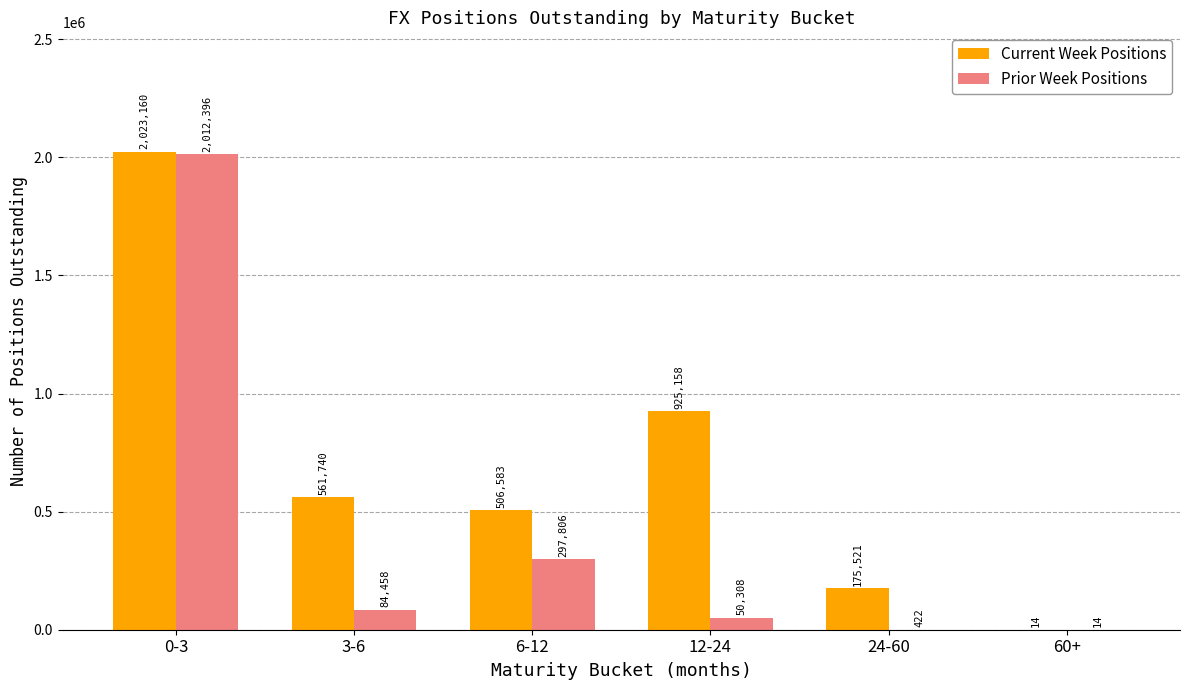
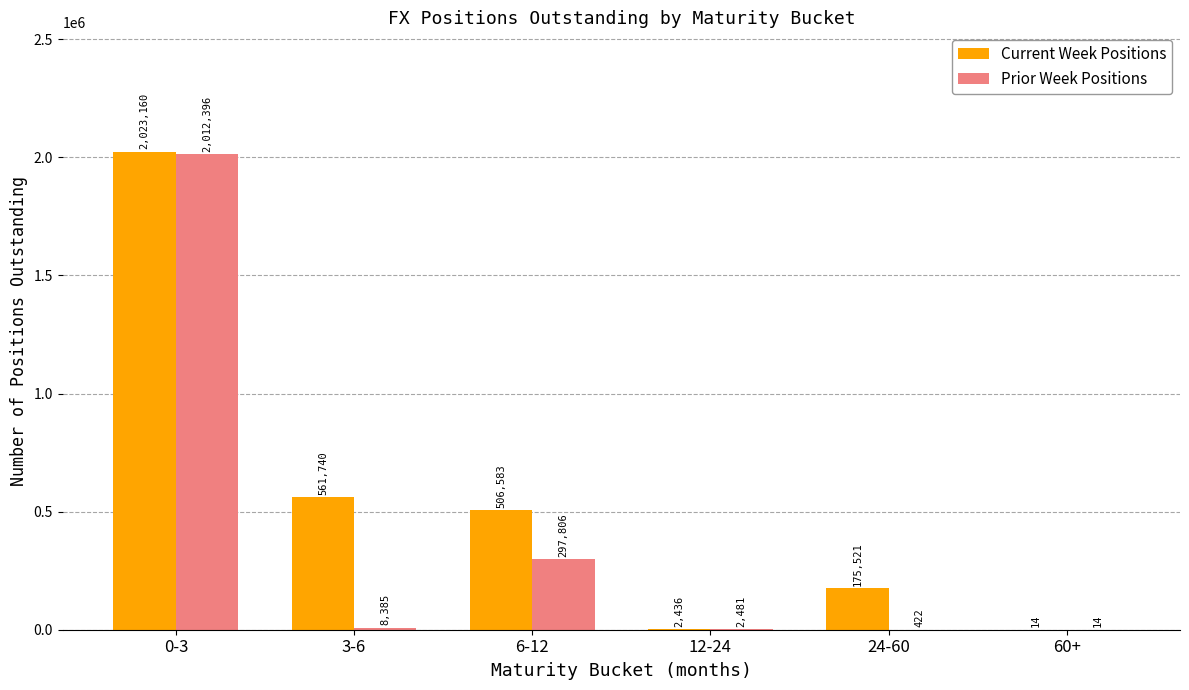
  {
    "Current Week Positions": {
      "0-3": "2,023,160",
      "3-6": "561,740",
      "6-12": "506,583",
-     "12-24": "925,158",
+     "12-24": "2,436",
      "24-60": "175,521",
      "60+": "14"
    },
    "Prior Week Positions": {
      "0-3": "2,012,396",
-     "3-6": "84,458",
+     "3-6": "8,385",
      "6-12": "297,806",
-     "12-24": "50,308",
+     "12-24": "2,481",
      "24-60": "422",
      "60+": "14"
    }
  }
